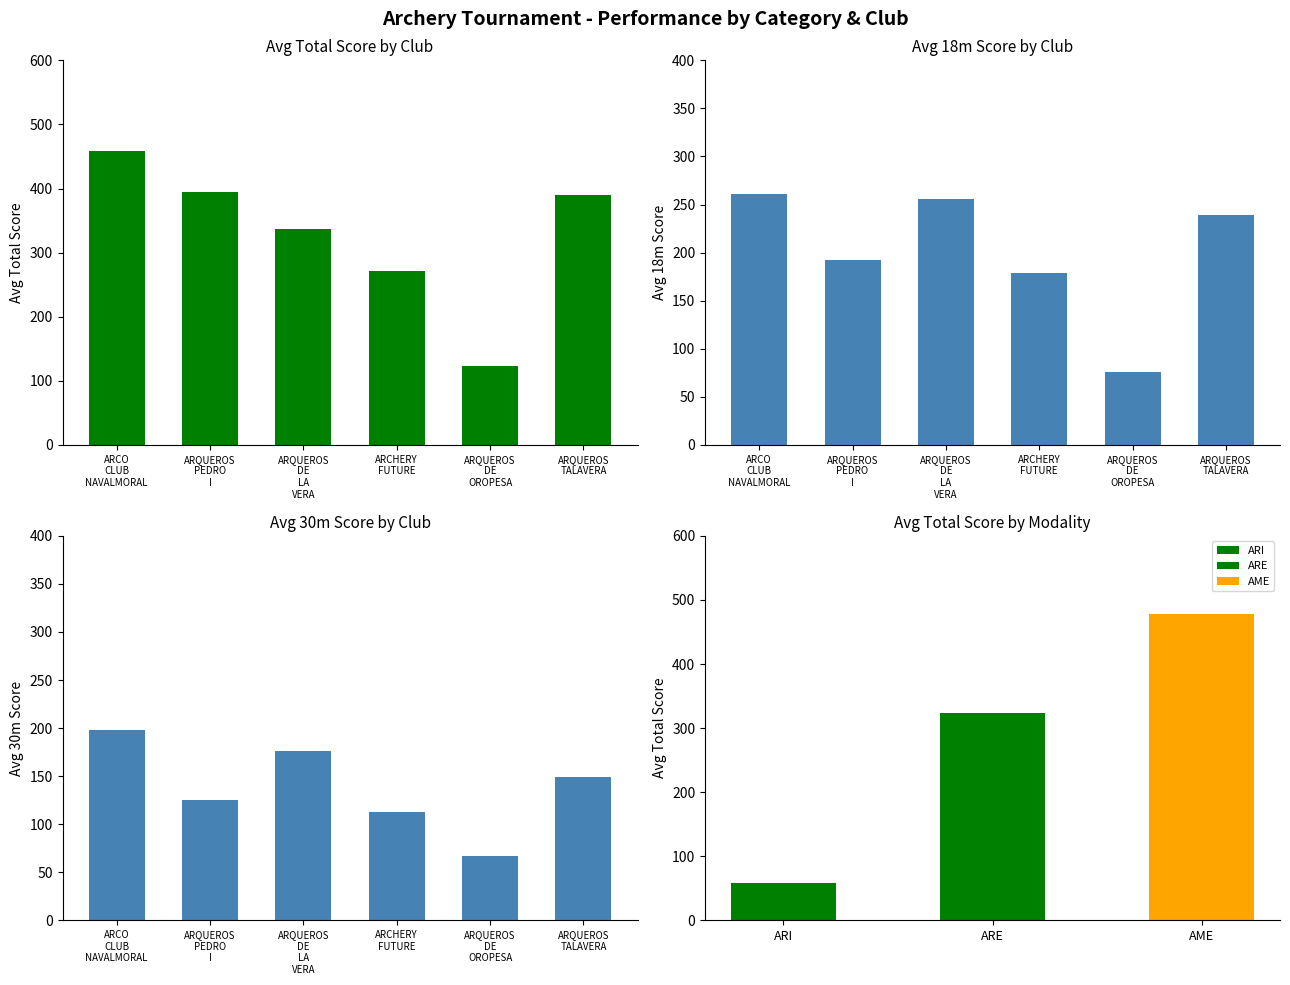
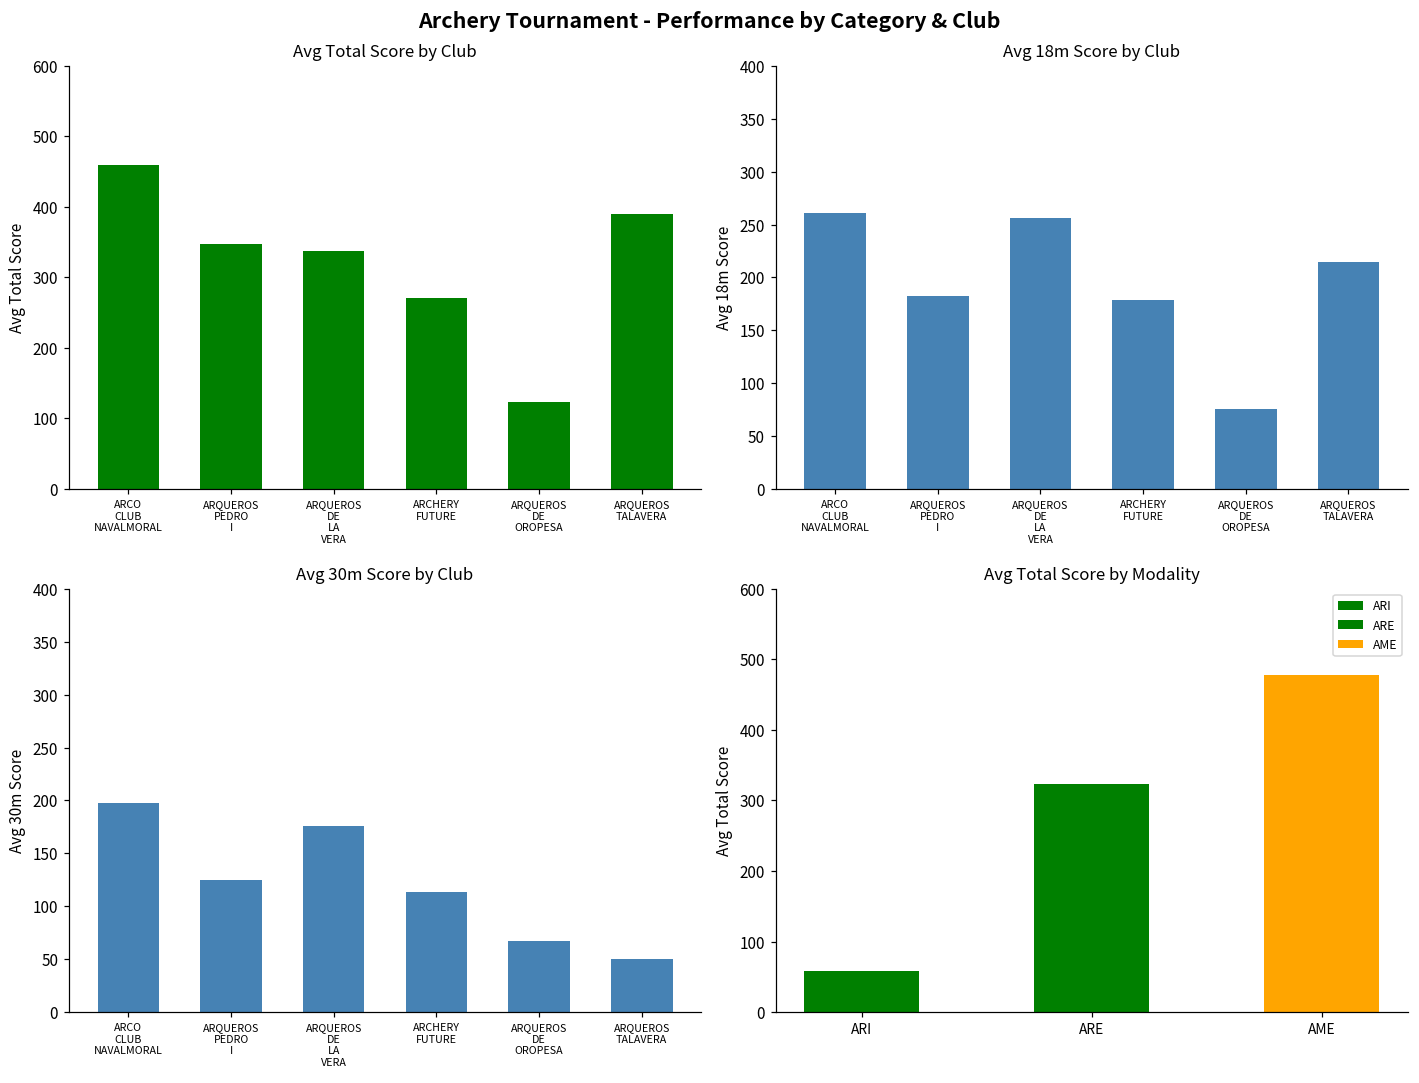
  {
    "Avg Total Score by Club": {
      "ARCO CLUB NAVALMORAL": 460,
-     "ARQUEROS PEDRO I": 390,
+     "ARQUEROS PEDRO I": 350,
      "ARQUEROS DE LA VERA": 340,
      "ARCHERY FUTURE": 270,
      "ARQUEROS DE OROPESA": 120,
      "ARQUEROS TALAVERA": 390
    },
    "Avg 18m Score by Club": {
      "ARCO CLUB NAVALMORAL": 260,
-     "ARQUEROS PEDRO I": 190,
+     "ARQUEROS PEDRO I": 180,
      "ARQUEROS DE LA VERA": 260,
      "ARCHERY FUTURE": 180,
      "ARQUEROS DE OROPESA": 80,
-     "ARQUEROS TALAVERA": 240
+     "ARQUEROS TALAVERA": 220
    },
    "Avg 30m Score by Club": {
      "ARCO CLUB NAVALMORAL": 200,
      "ARQUEROS PEDRO I": 130,
      "ARQUEROS DE LA VERA": 180,
      "ARCHERY FUTURE": 110,
      "ARQUEROS DE OROPESA": 70,
-     "ARQUEROS TALAVERA": 150
+     "ARQUEROS TALAVERA": 50
    },
    "Avg Total Score by Modality": {
      "ARI": 60,
      "ARE": 320,
      "AME": 480
    }
  }
